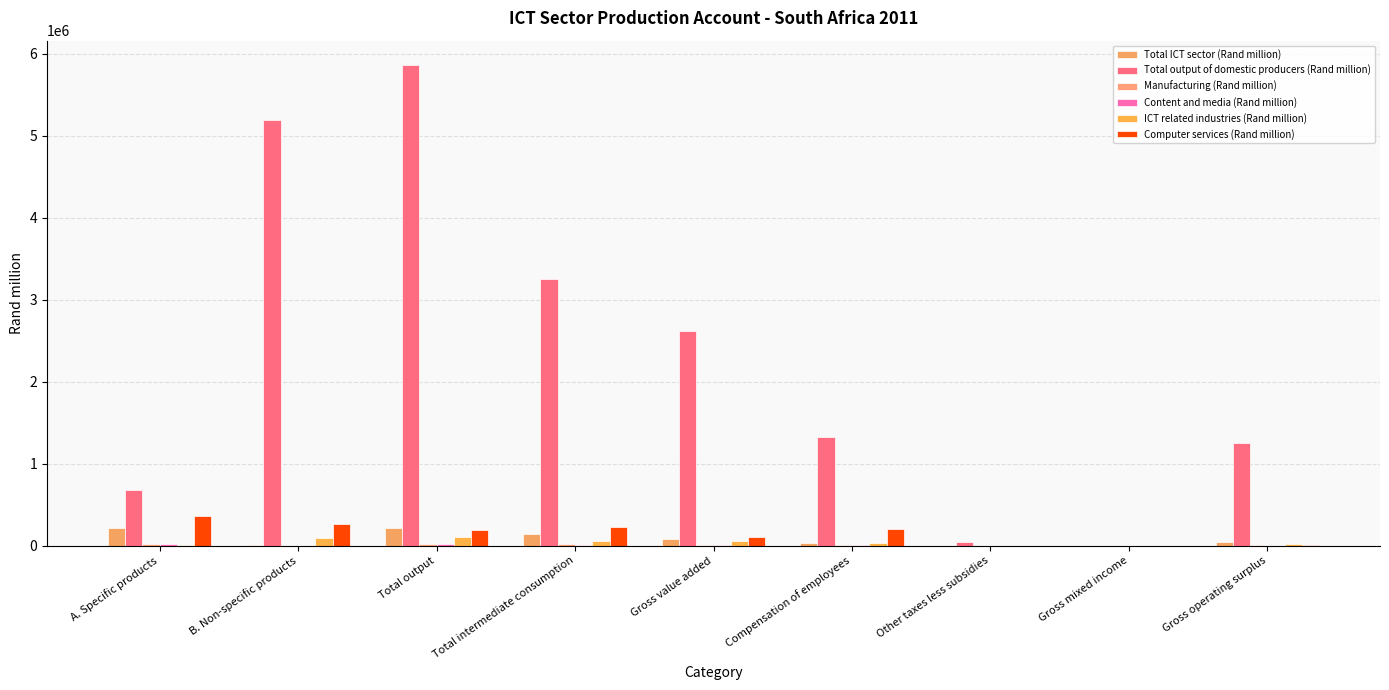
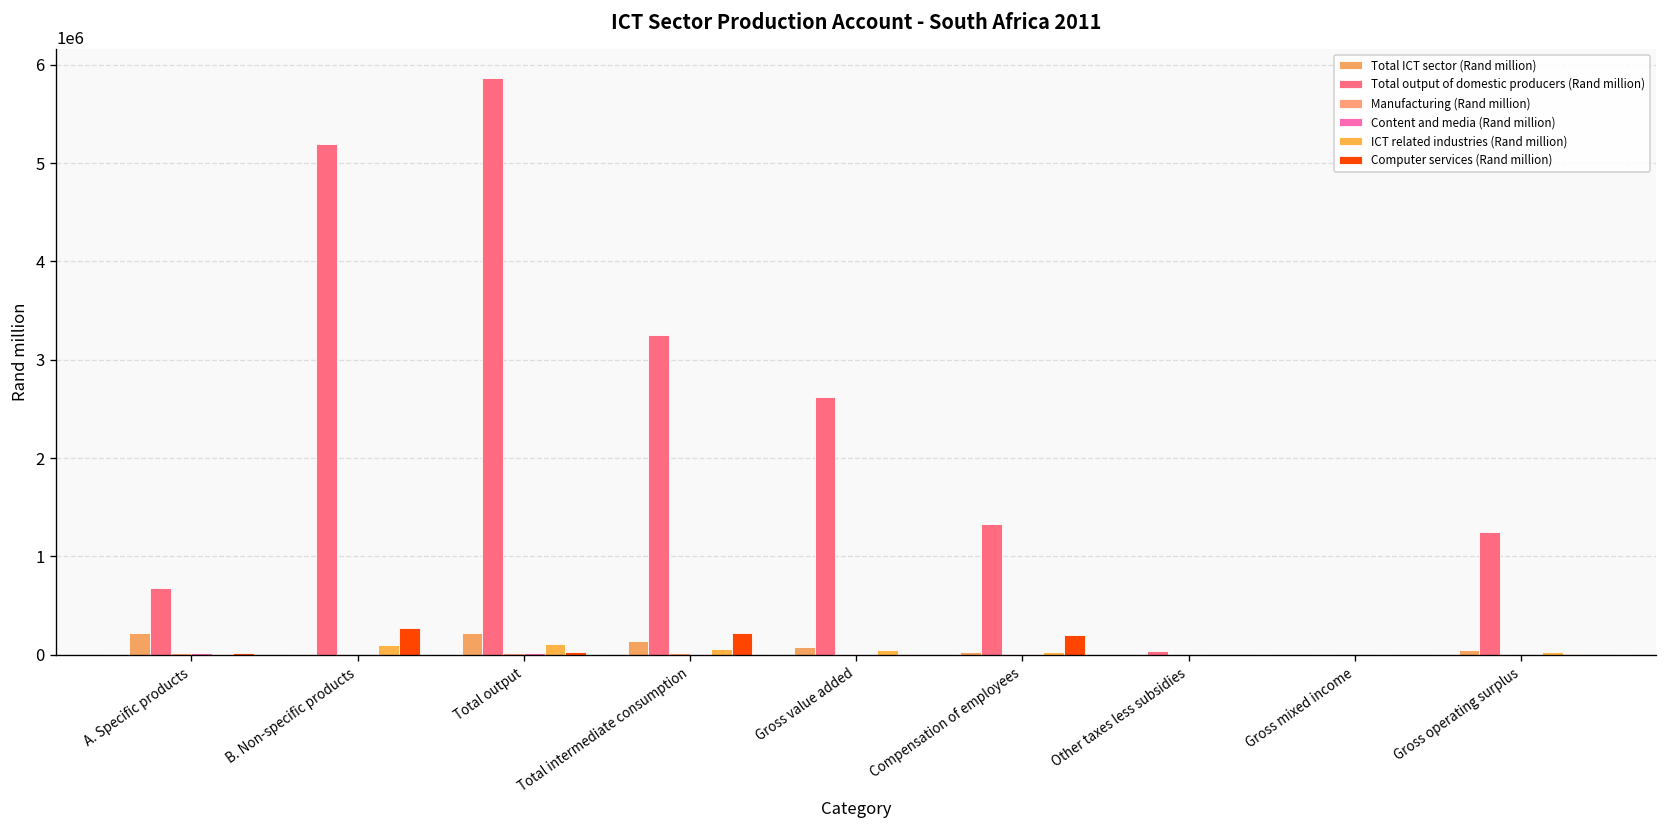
  {
    "Computer services (Rand million)": {
-     "A. Specific products": 400000,
+     "A. Specific products": 0,
      "B. Non-specific products": 300000,
-     "Total output": 200000,
+     "Total output": 0,
      "Total intermediate consumption": 200000,
-     "Gross value added": 100000,
+     "Gross value added": 0,
      "Compensation of employees": 200000,
      "Gross mixed income": 0
    }
  }
